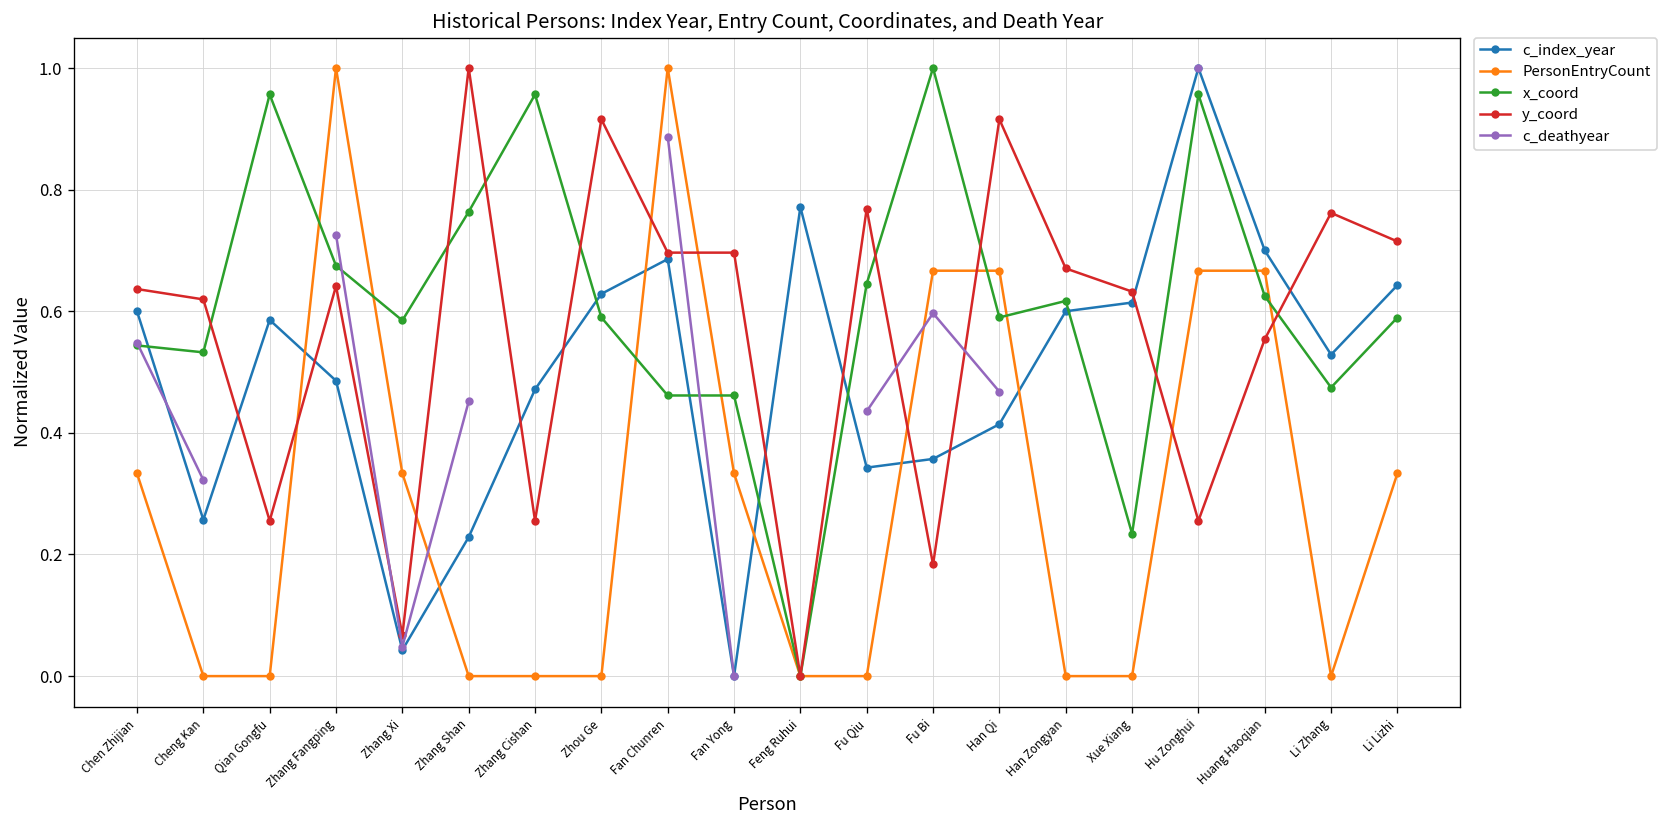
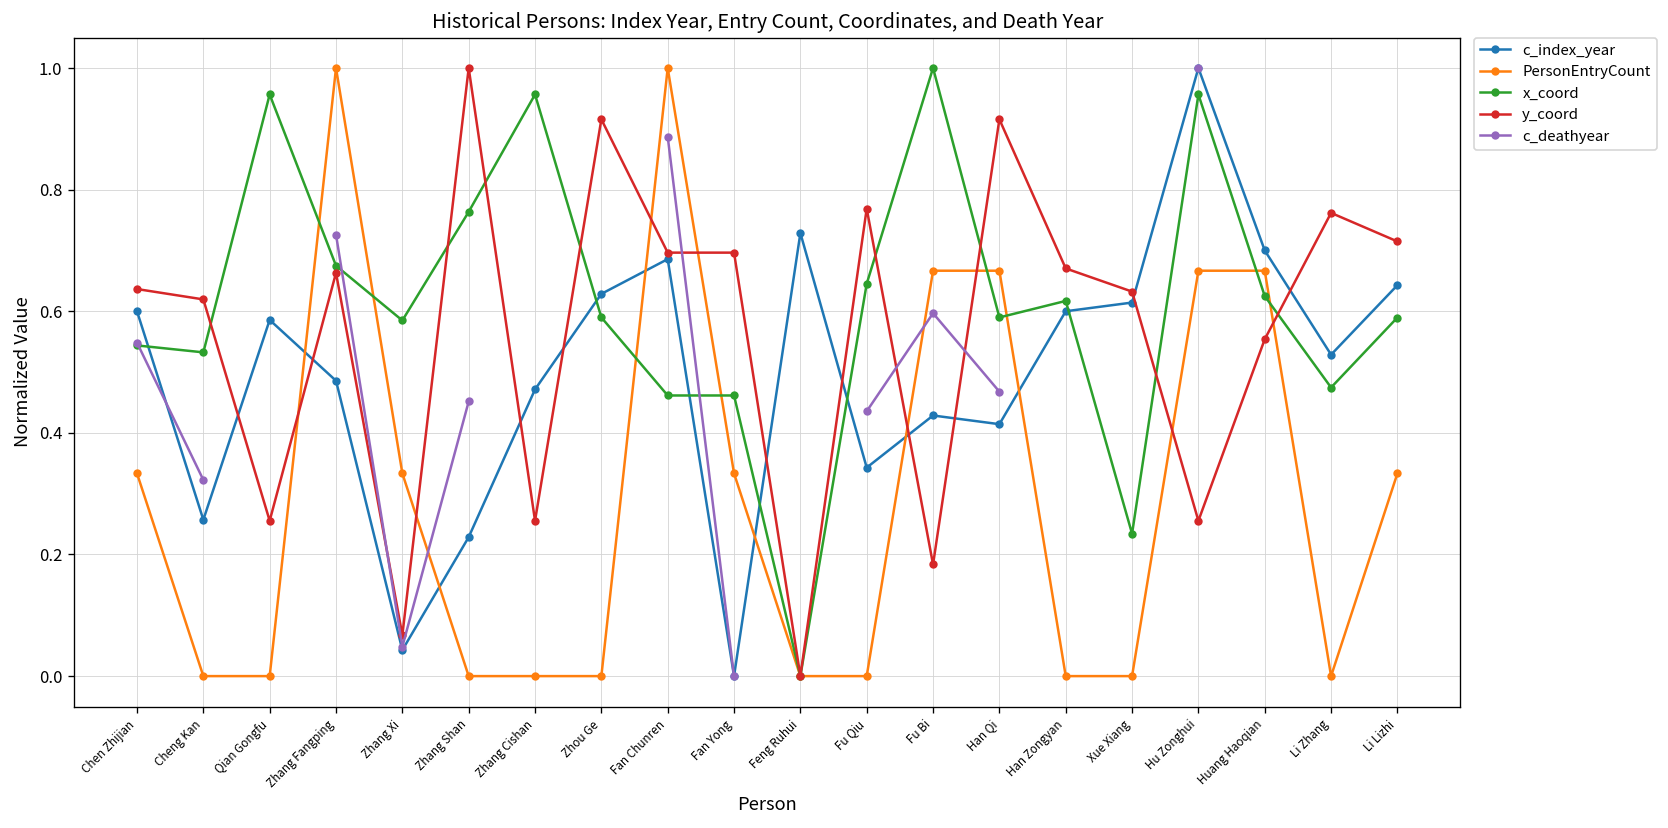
  {
    "c_index_year": {
      "Chen Zhijian": 0.60,
      "Cheng Kan": 0.26,
      "Qian Gongfu": 0.59,
      "Zhang Fangping": 0.49,
      "Zhang Xi": 0.04,
      "Zhang Shan": 0.23,
      "Zhang Cishan": 0.47,
      "Zhou Ge": 0.63,
      "Fan Chunren": 0.69,
-     "Feng Ruhui": 0.77,
+     "Feng Ruhui": 0.73,
      "Fu Qiu": 0.34,
-     "Fu Bi": 0.36,
+     "Fu Bi": 0.43,
      "Han Qi": 0.41,
      "Han Zongyan": 0.60,
      "Xue Xiang": 0.61,
      "Huang Haoqian": 0.70,
      "Li Zhang": 0.53,
      "Li Lizhi": 0.64
    },
    "PersonEntryCount": {
      "Chen Zhijian": 0.33,
      "Cheng Kan": 0.00,
      "Qian Gongfu": 0.00,
      "Zhang Fangping": 1.00,
      "Zhang Xi": 0.33,
      "Zhang Shan": 0.00,
      "Zhang Cishan": 0.00,
      "Zhou Ge": 0.00,
      "Fan Chunren": 1.00,
      "Fan Yong": 0.33,
      "Fu Qiu": 0.00,
      "Fu Bi": 0.67,
      "Han Qi": 0.67,
      "Han Zongyan": 0.00,
      "Xue Xiang": 0.00,
      "Hu Zonghui": 0.67,
      "Huang Haoqian": 0.67,
      "Li Zhang": 0.00,
      "Li Lizhi": 0.33
    },
    "x_coord": {
      "Cheng Kan": 0.53,
      "Qian Gongfu": 0.96,
      "Zhang Fangping": 0.67,
      "Zhang Xi": 0.58,
      "Zhang Shan": 0.76,
      "Zhang Cishan": 0.96,
      "Zhou Ge": 0.59,
      "Fan Chunren": 0.46,
      "Fan Yong": 0.46,
      "Fu Qiu": 0.65,
      "Fu Bi": 1.00,
      "Han Qi": 0.59,
      "Han Zongyan": 0.62,
      "Xue Xiang": 0.23,
      "Hu Zonghui": 0.96,
      "Huang Haoqian": 0.62,
      "Li Zhang": 0.47,
      "Li Lizhi": 0.59
    },
    "y_coord": {
      "Chen Zhijian": 0.64,
      "Cheng Kan": 0.62,
      "Qian Gongfu": 0.26,
-     "Zhang Fangping": 0.64,
+     "Zhang Fangping": 0.66,
      "Zhang Xi": 0.07,
      "Zhang Shan": 1.00,
      "Zhang Cishan": 0.26,
      "Zhou Ge": 0.92,
      "Fan Chunren": 0.70,
      "Fan Yong": 0.70,
      "Fu Qiu": 0.77,
      "Fu Bi": 0.18,
      "Han Qi": 0.92,
      "Han Zongyan": 0.67,
      "Xue Xiang": 0.63,
      "Hu Zonghui": 0.26,
      "Huang Haoqian": 0.55,
      "Li Zhang": 0.76,
      "Li Lizhi": 0.71
    },
    "c_deathyear": {
      "Cheng Kan": 0.32,
      "Zhang Fangping": 0.73,
      "Zhang Xi": 0.05,
      "Zhang Shan": 0.45,
      "Fan Chunren": 0.89,
      "Fu Qiu": 0.44,
      "Fu Bi": 0.60,
      "Han Qi": 0.47
    }
  }
